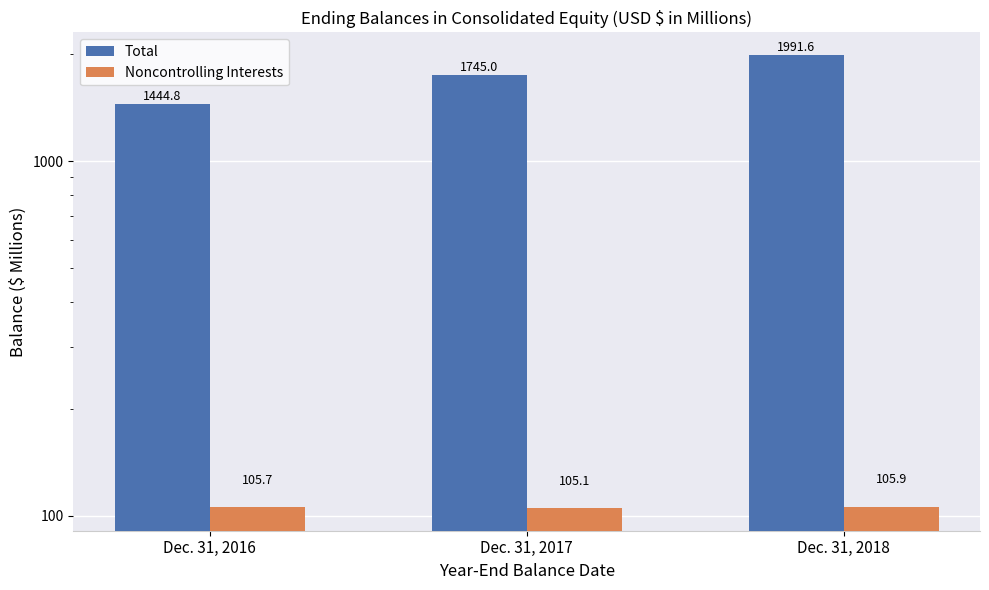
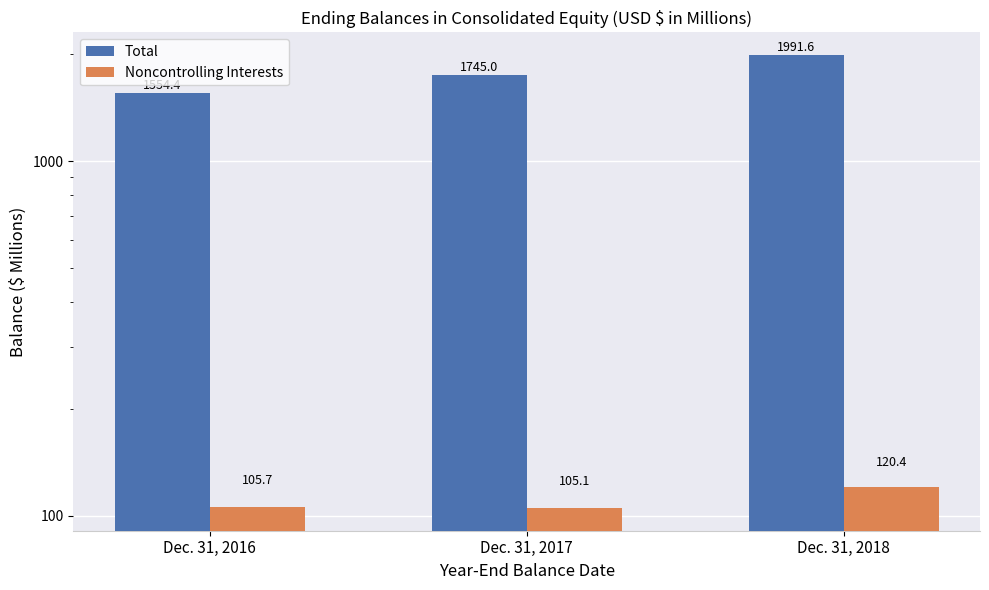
  {
    "Total": {
-     "Dec. 31, 2016": 1440
+     "Dec. 31, 2016": 1600
    },
    "Noncontrolling Interests": {
      "Dec. 31, 2016": 105.7,
      "Dec. 31, 2017": 105.1,
-     "Dec. 31, 2018": 105.9
+     "Dec. 31, 2018": 120.4
    }
  }
